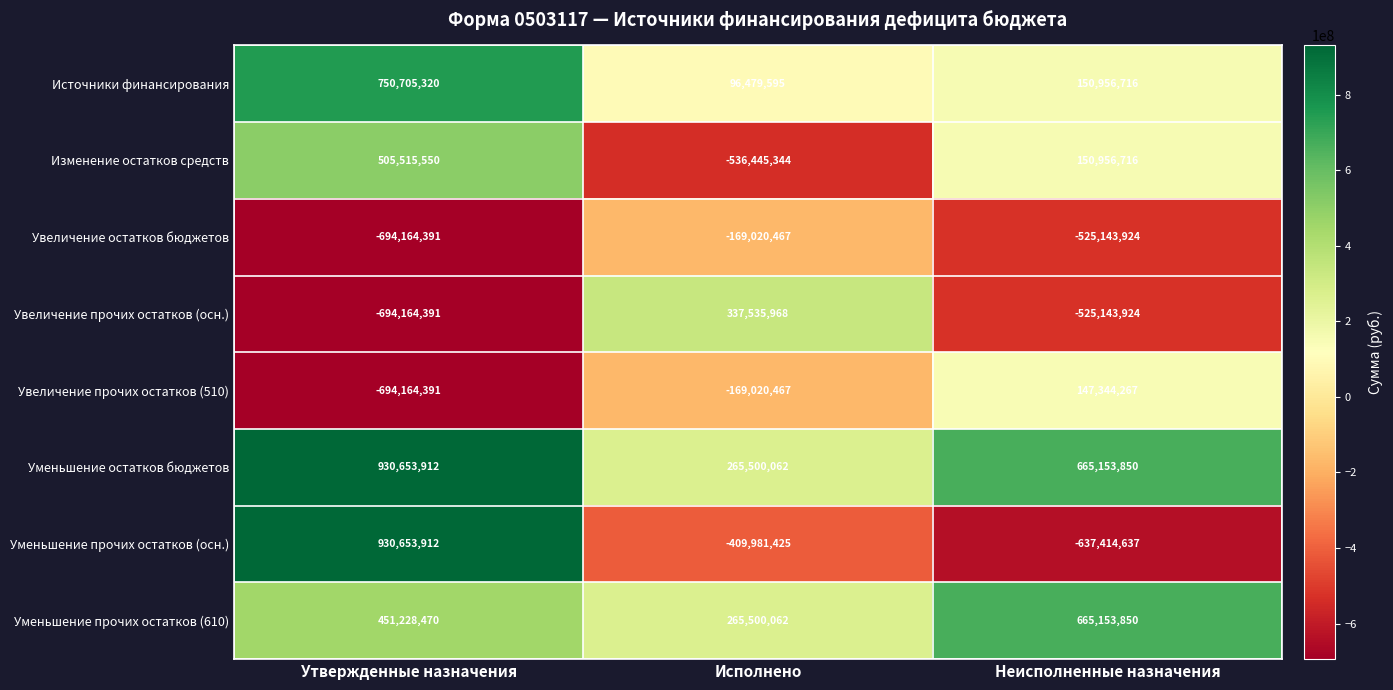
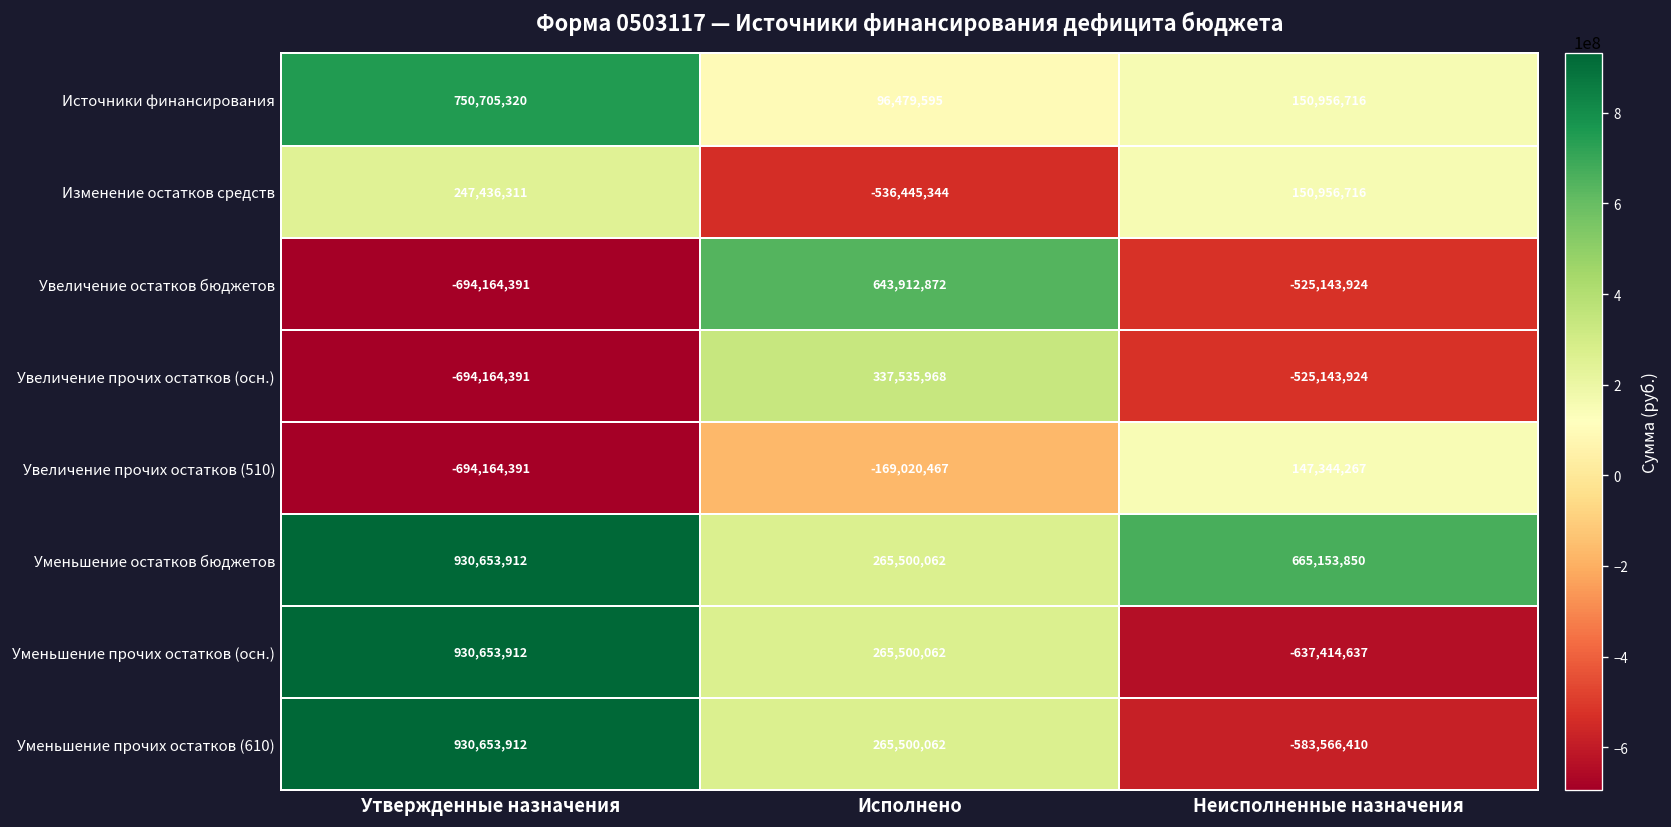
  {
    "Источники финансирования": {
      "Утвержденные назначения": "750,705,320",
      "Исполнено": "96,479,595",
      "Неисполненные назначения": "150,956,716"
    },
    "Изменение остатков средств": {
-     "Утвержденные назначения": "505,515,550",
+     "Утвержденные назначения": "247,436,311",
      "Исполнено": "-536,445,344",
      "Неисполненные назначения": "150,956,716"
    },
    "Увеличение остатков бюджетов": {
      "Утвержденные назначения": "-694,164,391",
-     "Исполнено": "-169,020,467",
+     "Исполнено": "643,912,872",
      "Неисполненные назначения": "-525,143,924"
    },
    "Увеличение прочих остатков (осн.)": {
      "Утвержденные назначения": "-694,164,391",
      "Исполнено": "337,535,968",
      "Неисполненные назначения": "-525,143,924"
    },
    "Увеличение прочих остатков (510)": {
      "Утвержденные назначения": "-694,164,391",
      "Исполнено": "-169,020,467",
      "Неисполненные назначения": "147,344,267"
    },
    "Уменьшение остатков бюджетов": {
      "Утвержденные назначения": "930,653,912",
      "Исполнено": "265,500,062",
      "Неисполненные назначения": "665,153,850"
    },
    "Уменьшение прочих остатков (осн.)": {
      "Утвержденные назначения": "930,653,912",
-     "Исполнено": "-409,981,425",
+     "Исполнено": "265,500,062",
      "Неисполненные назначения": "-637,414,637"
    },
    "Уменьшение прочих остатков (610)": {
-     "Утвержденные назначения": "451,228,470",
+     "Утвержденные назначения": "930,653,912",
      "Исполнено": "265,500,062",
-     "Неисполненные назначения": "665,153,850"
+     "Неисполненные назначения": "-583,566,410"
    }
  }
